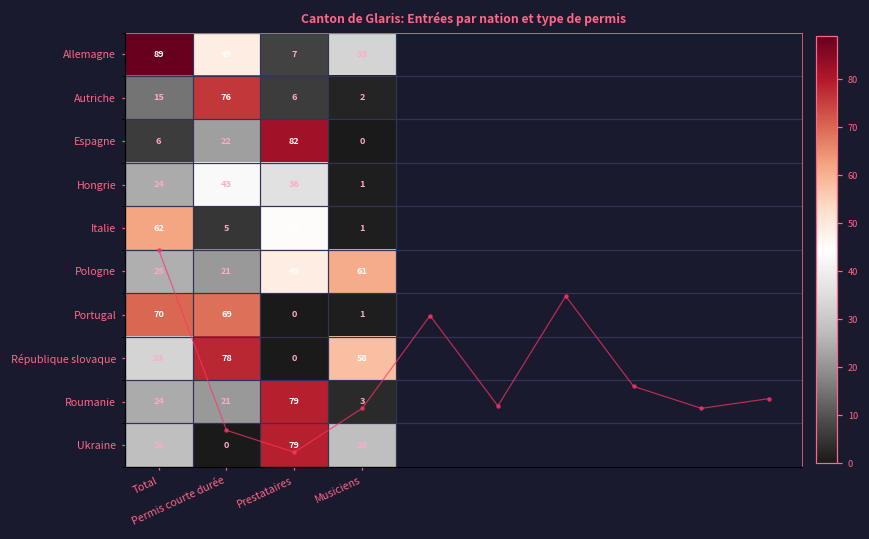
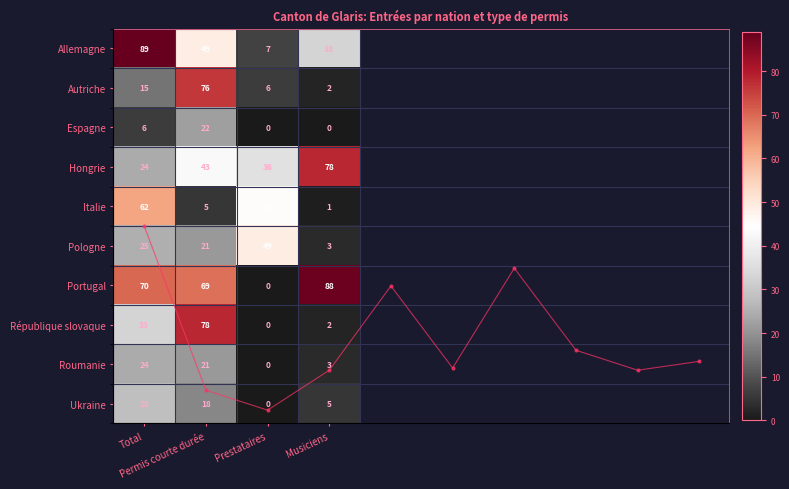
  {
    "Allemagne": {
      "Total": 89,
      "Prestataires": 7
    },
    "Autriche": {
      "Total": 15,
      "Permis courte durée": 76,
      "Prestataires": 6,
      "Musiciens": 2
    },
    "Espagne": {
      "Total": 6,
      "Permis courte durée": 22,
-     "Prestataires": 82,
+     "Prestataires": 0,
      "Musiciens": 0
    },
    "Hongrie": {
      "Total": 24,
      "Permis courte durée": 43,
      "Prestataires": 36,
-     "Musiciens": 1
+     "Musiciens": 78
    },
    "Italie": {
      "Total": 62,
      "Permis courte durée": 5,
      "Musiciens": 1
    },
    "Pologne": {
      "Total": 25,
      "Permis courte durée": 21,
-     "Musiciens": 61
+     "Musiciens": 3
    },
    "Portugal": {
      "Total": 70,
      "Permis courte durée": 69,
      "Prestataires": 0,
-     "Musiciens": 1
+     "Musiciens": 88
    },
    "République slovaque": {
      "Permis courte durée": 78,
      "Prestataires": 0,
-     "Musiciens": 58
+     "Musiciens": 2
    },
    "Roumanie": {
      "Total": 24,
      "Permis courte durée": 21,
-     "Prestataires": 79
+     "Prestataires": 0
    },
    "Ukraine": {
      "Total": 28,
-     "Permis courte durée": 0,
-     "Prestataires": 79,
-     "Musiciens": 28
+     "Permis courte durée": 18,
+     "Prestataires": 0,
+     "Musiciens": 5
    }
  }
